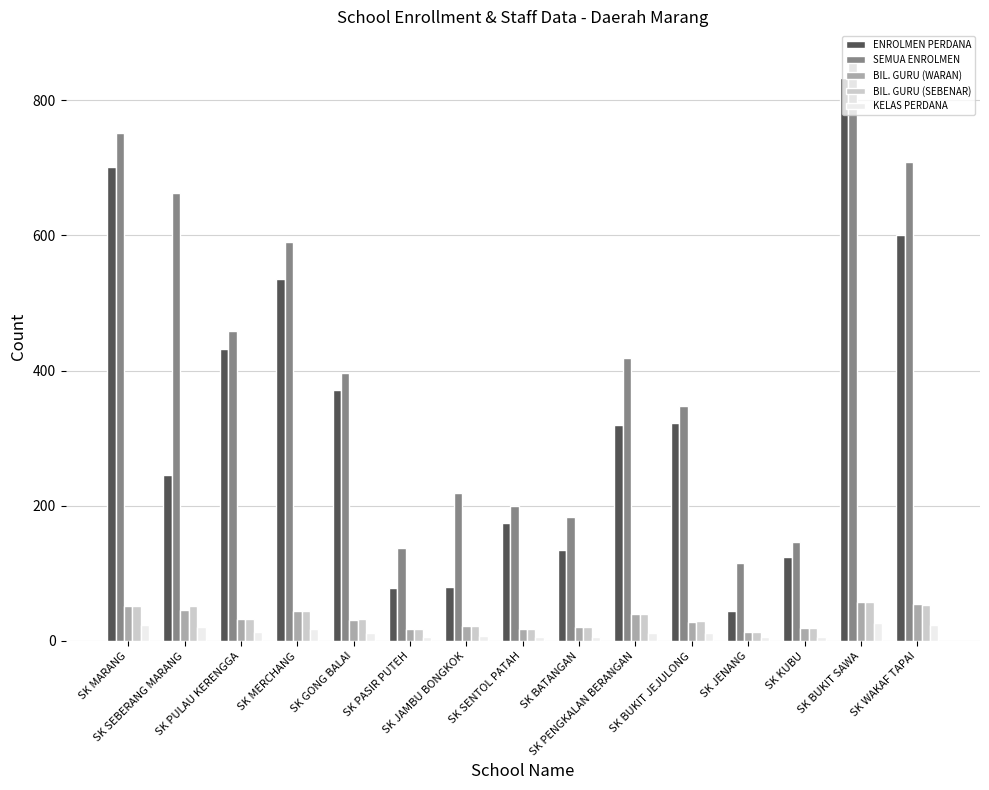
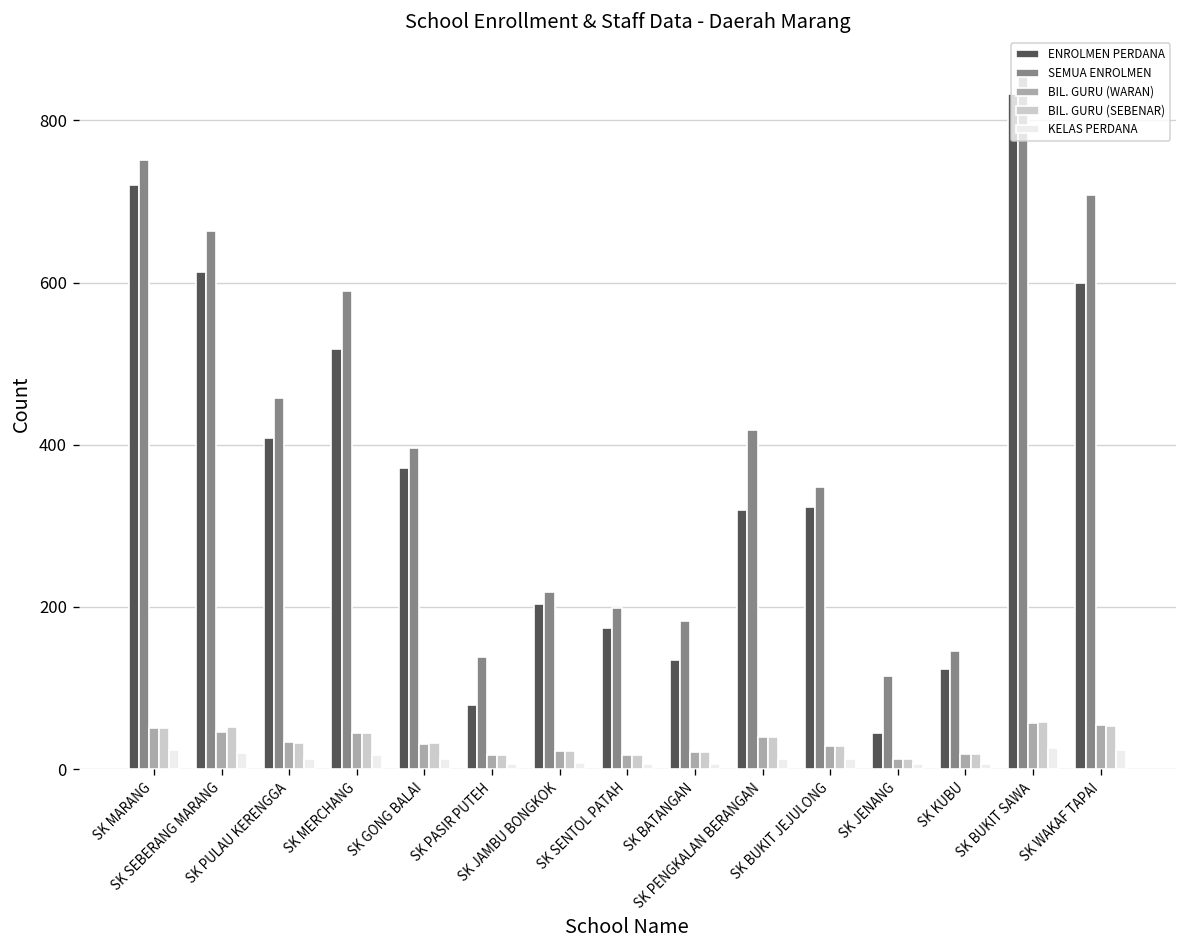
  {
    "ENROLMEN PERDANA": {
-     "SK MARANG": 700,
-     "SK SEBERANG MARANG": 250,
-     "SK PULAU KERENGGA": 430,
-     "SK MERCHANG": 540,
+     "SK MARANG": 720,
+     "SK SEBERANG MARANG": 610,
+     "SK PULAU KERENGGA": 410,
+     "SK MERCHANG": 520,
      "SK GONG BALAI": 370,
      "SK PASIR PUTEH": 80,
-     "SK JAMBU BONGKOK": 80,
+     "SK JAMBU BONGKOK": 200,
      "SK SENTOL PATAH": 170,
      "SK BATANGAN": 130,
      "SK PENGKALAN BERANGAN": 320,
      "SK BUKIT JEJULONG": 320,
      "SK JENANG": 40,
      "SK KUBU": 120,
      "SK WAKAF TAPAI": 600
    }
  }
